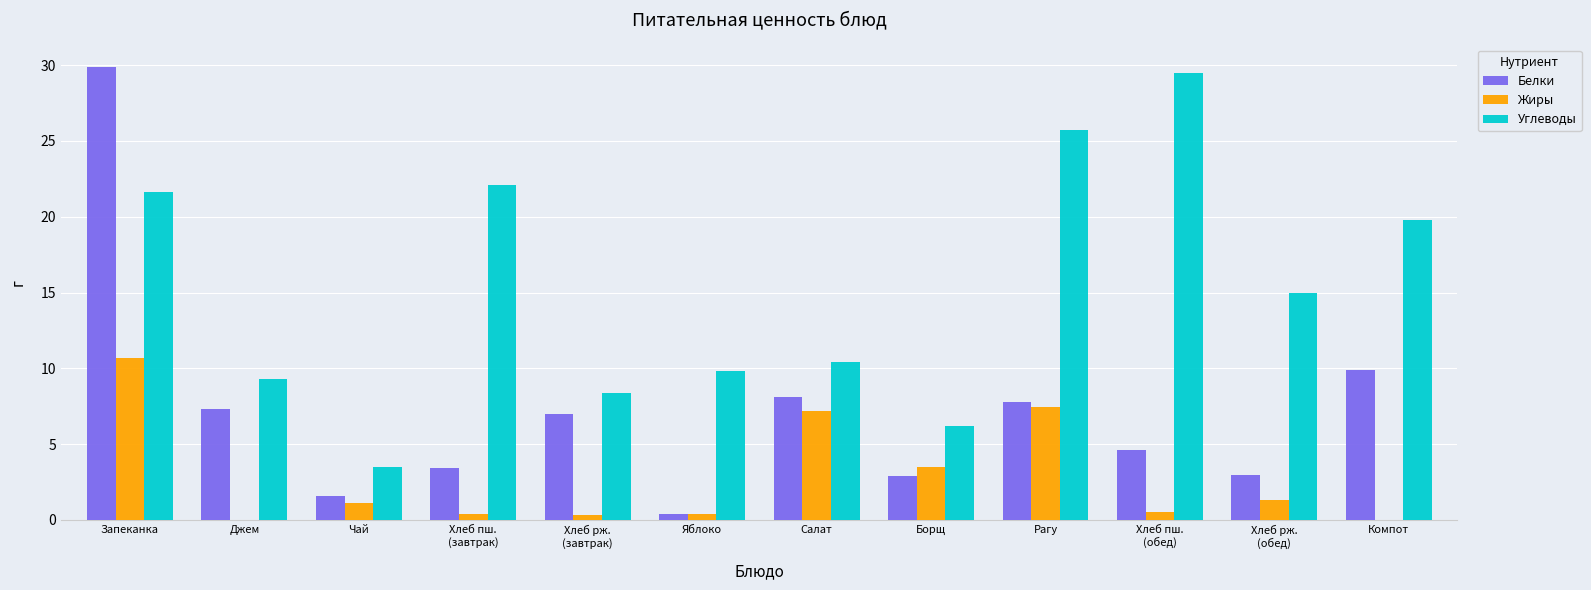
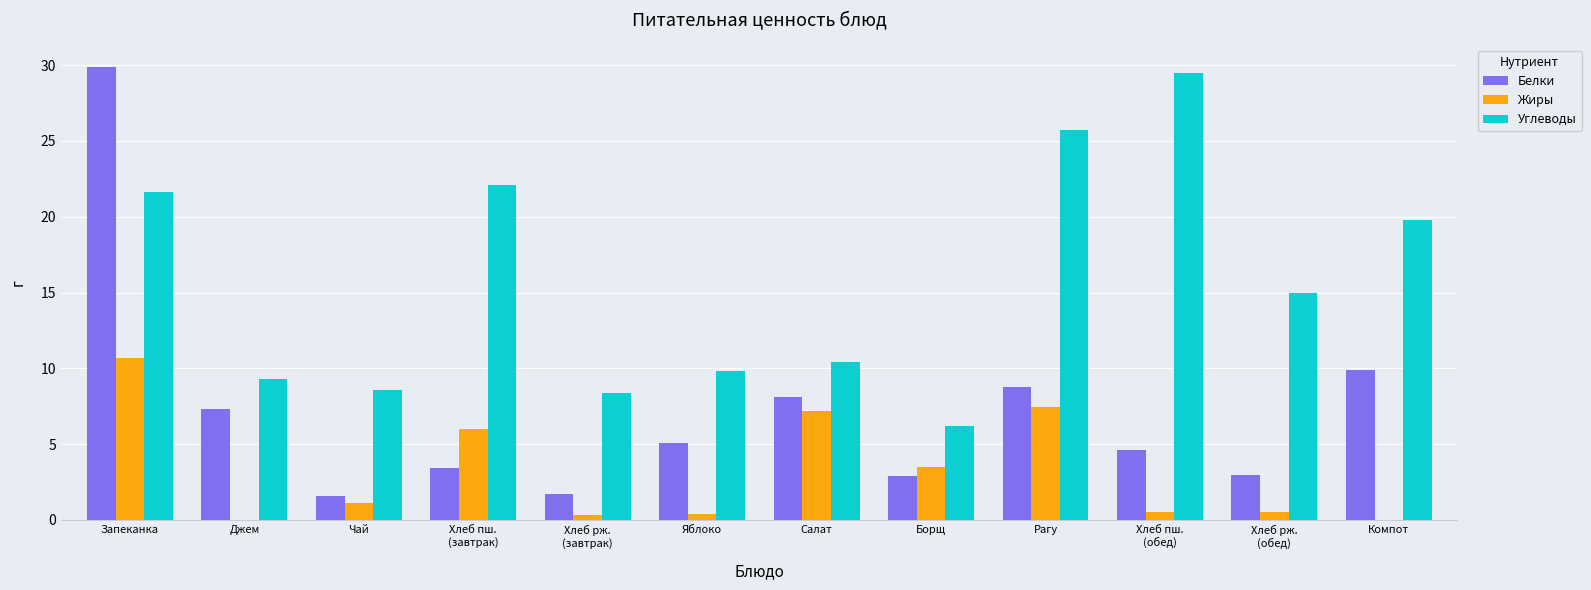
  {
    "Белки": {
      "Запеканка": 29.9,
      "Джем": 7.3,
      "Чай": 1.6,
      "Хлеб пш. (завтрак)": 3.4,
-     "Хлеб рж. (завтрак)": 7.0,
-     "Яблоко": 0.4,
+     "Хлеб рж. (завтрак)": 1.7,
+     "Яблоко": 5.1,
      "Салат": 8.1,
      "Борщ": 2.9,
-     "Рагу": 7.8,
+     "Рагу": 8.8,
      "Хлеб пш. (обед)": 4.6,
      "Хлеб рж. (обед)": 3.0,
      "Компот": 9.9
    },
    "Жиры": {
      "Запеканка": 10.7,
      "Джем": 0.0,
      "Чай": 1.1,
-     "Хлеб пш. (завтрак)": 0.4,
+     "Хлеб пш. (завтрак)": 6.0,
      "Хлеб рж. (завтрак)": 0.3,
      "Яблоко": 0.4,
      "Салат": 7.2,
      "Борщ": 3.5,
      "Рагу": 7.4,
      "Хлеб пш. (обед)": 0.5,
-     "Хлеб рж. (обед)": 1.3,
+     "Хлеб рж. (обед)": 0.5,
      "Компот": 0.0
    },
    "Углеводы": {
      "Запеканка": 21.6,
      "Джем": 9.3,
-     "Чай": 3.5,
+     "Чай": 8.6,
      "Хлеб пш. (завтрак)": 22.1,
      "Хлеб рж. (завтрак)": 8.4,
      "Яблоко": 9.8,
      "Салат": 10.4,
      "Борщ": 6.2,
      "Рагу": 25.7,
      "Хлеб пш. (обед)": 29.5,
      "Хлеб рж. (обед)": 15.0,
      "Компот": 19.8
    }
  }
